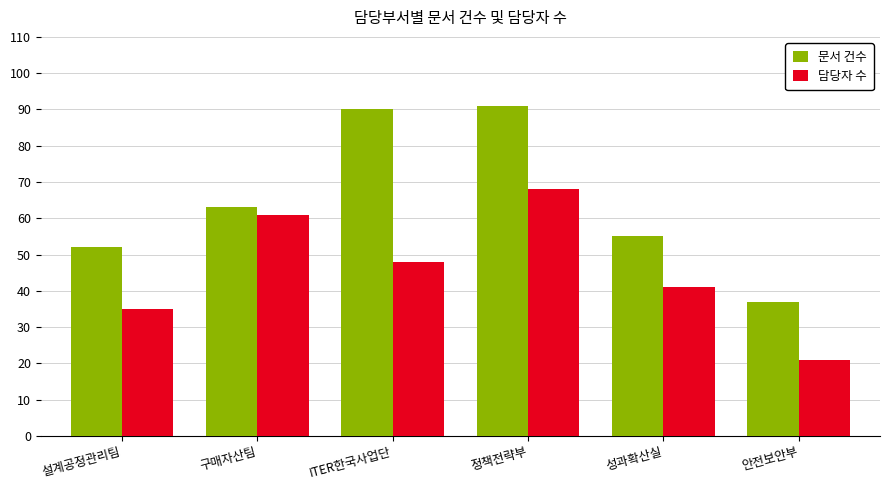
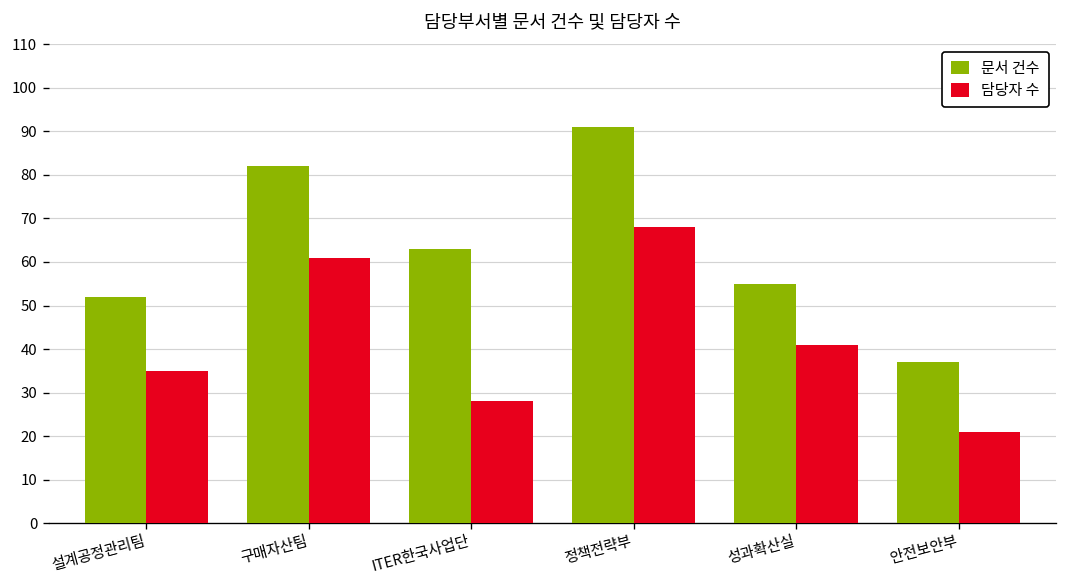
  {
    "문서 건수": {
      "설계공정관리팀": 52,
-     "구매자산팀": 63,
-     "ITER한국사업단": 90,
+     "구매자산팀": 82,
+     "ITER한국사업단": 63,
      "정책전략부": 91,
      "성과확산실": 55,
      "안전보안부": 37
    },
    "담당자 수": {
      "설계공정관리팀": 35,
      "구매자산팀": 61,
-     "ITER한국사업단": 48,
+     "ITER한국사업단": 28,
      "정책전략부": 68,
      "성과확산실": 41,
      "안전보안부": 21
    }
  }
